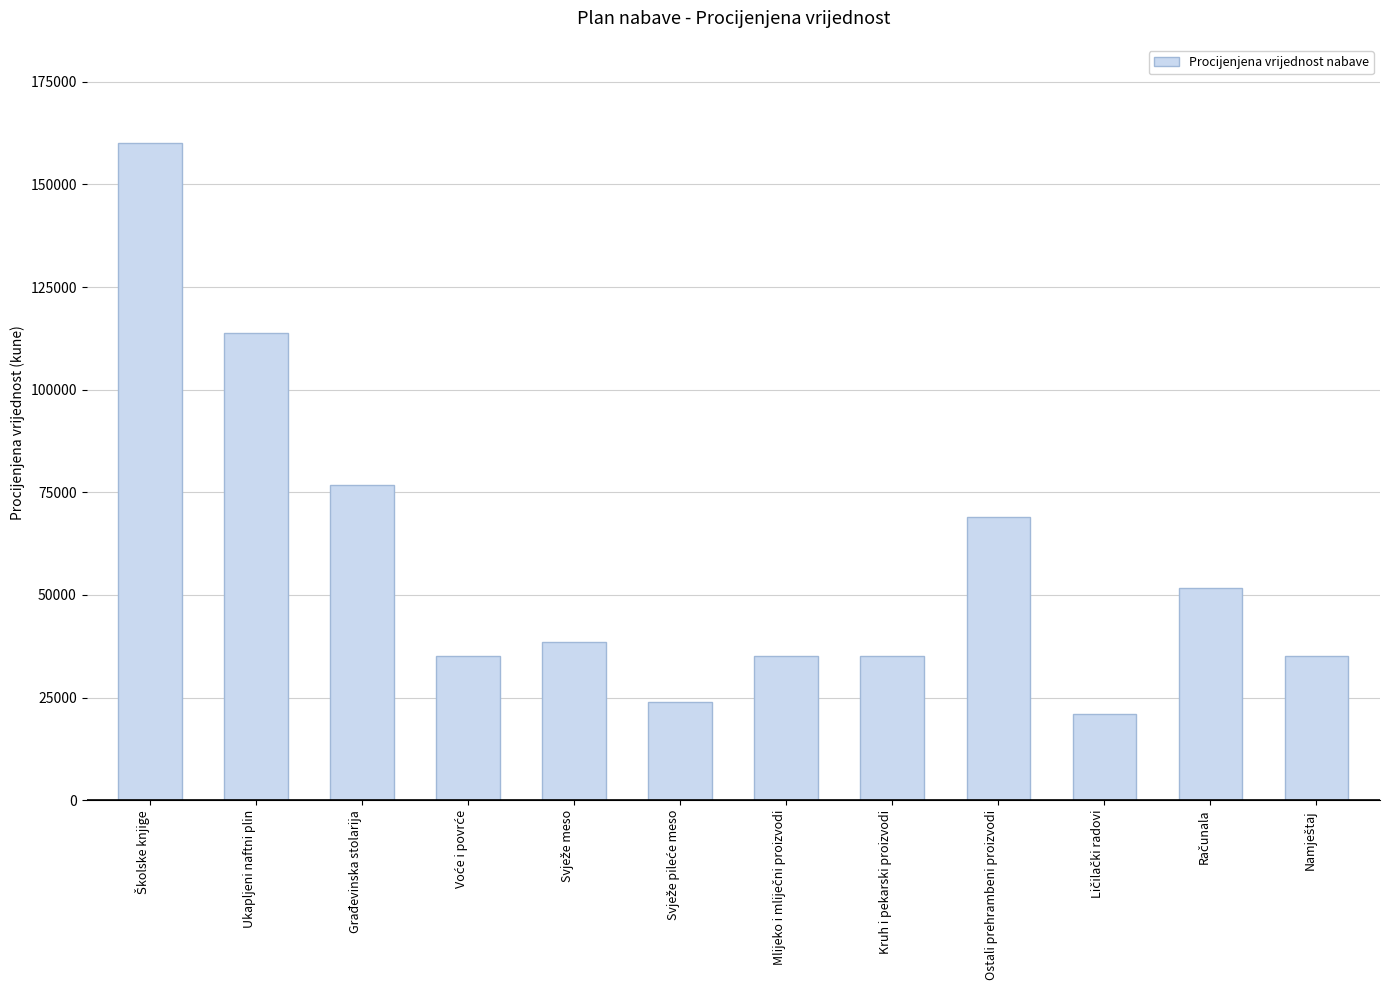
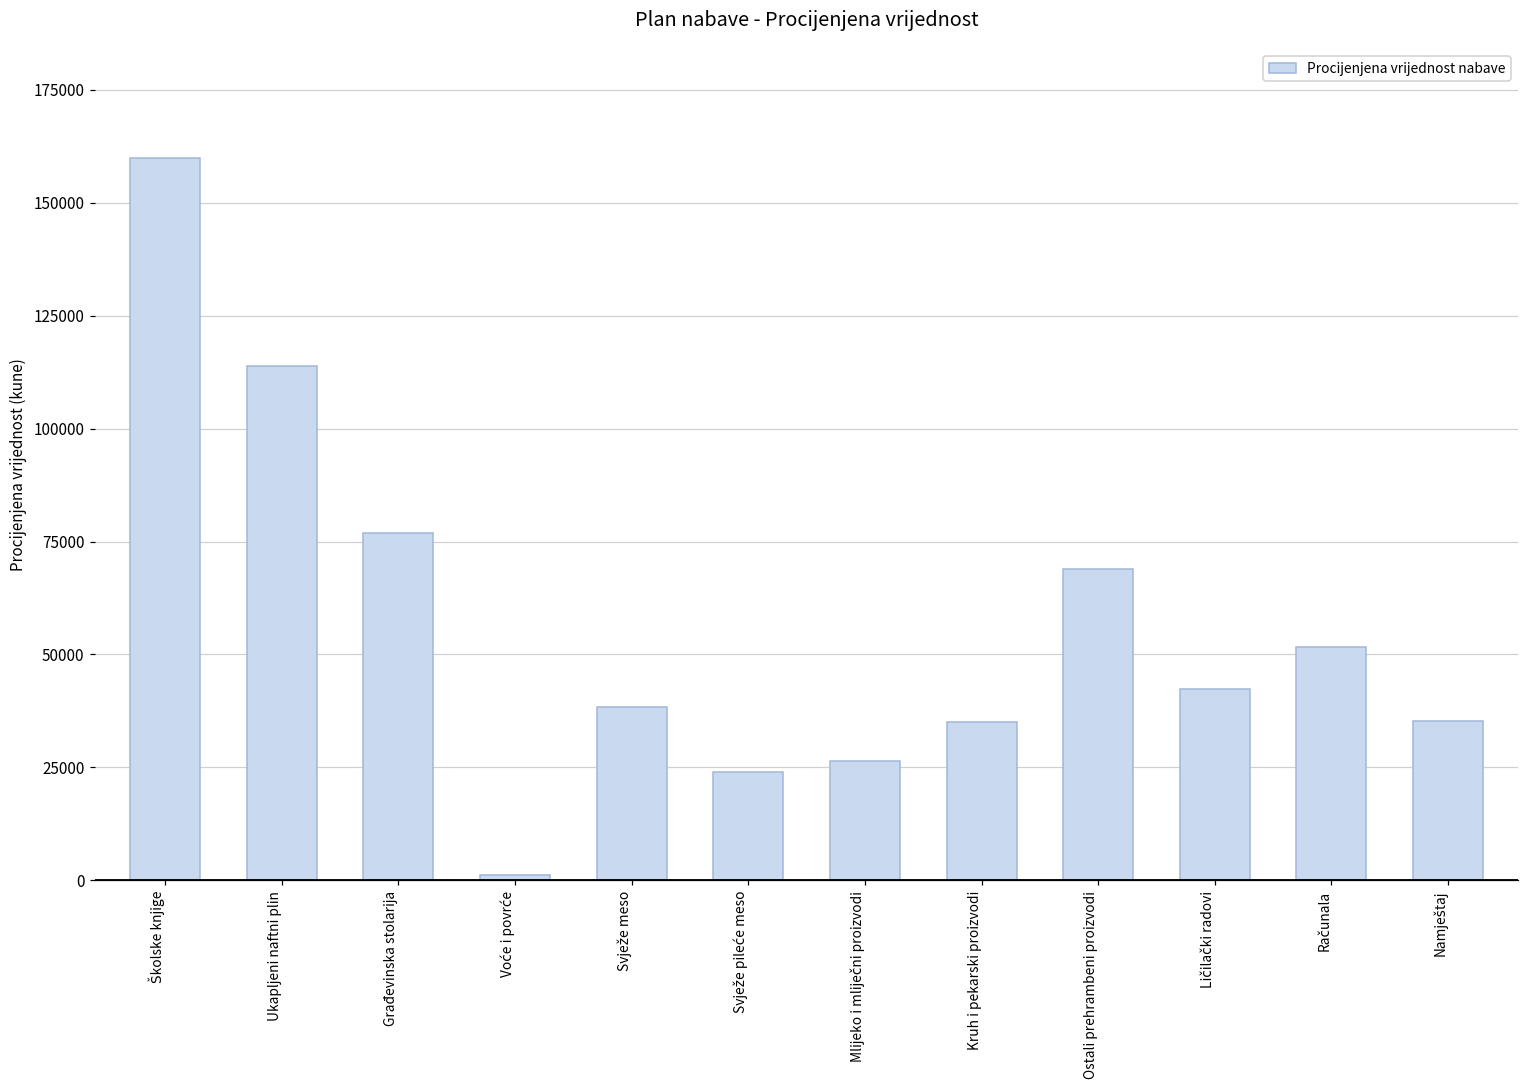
  {
    "Školske knjige": 160000,
    "Ukapljeni naftni plin": 114000,
    "Građevinska stolarija": 77000,
-   "Voće i povrće": 35000,
+   "Voće i povrće": 1000,
    "Svježe meso": 38000,
    "Svježe pileće meso": 24000,
-   "Mlijeko i mliječni proizvodi": 35000,
+   "Mlijeko i mliječni proizvodi": 26000,
    "Kruh i pekarski proizvodi": 35000,
    "Ostali prehrambeni proizvodi": 69000,
-   "Ličilački radovi": 21000,
+   "Ličilački radovi": 42000,
    "Računala": 52000,
    "Namještaj": 35000
  }
